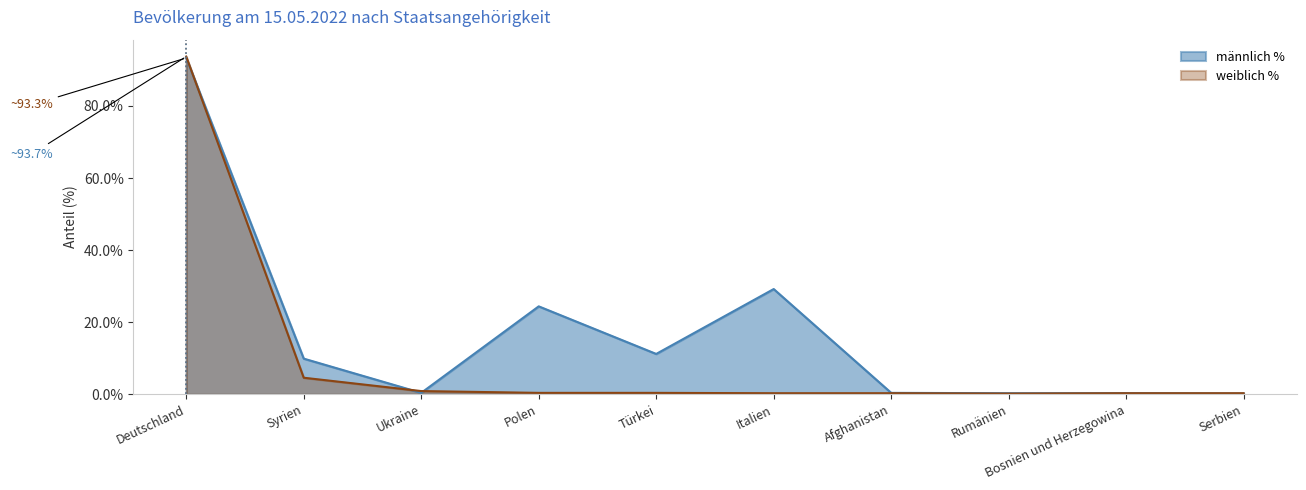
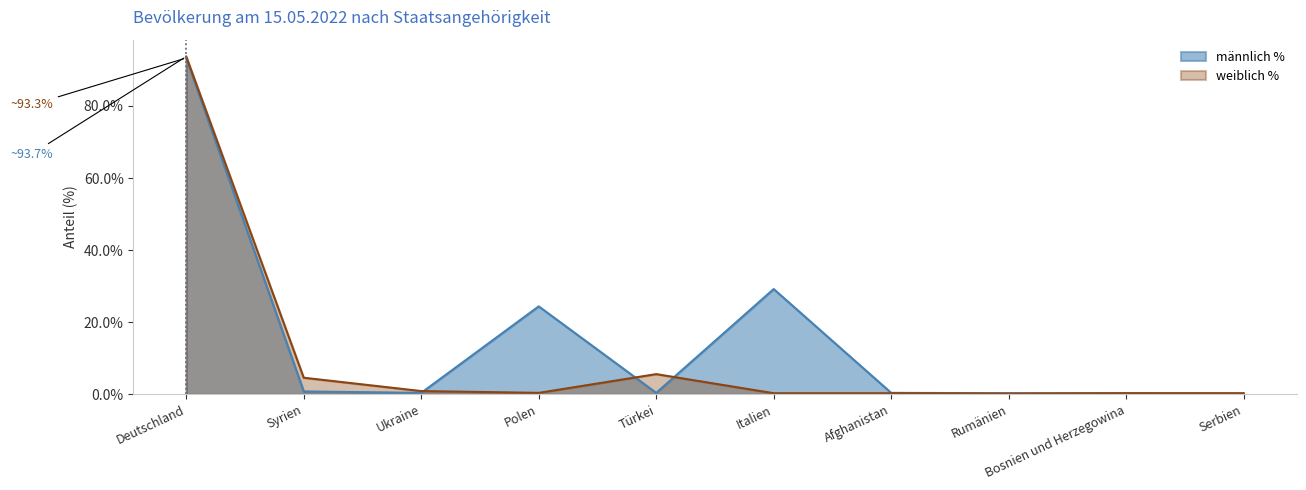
  {
    "männlich %": {
-     "Syrien": "10%",
+     "Syrien": "1%",
      "Polen": "24%",
-     "Türkei": "11%",
+     "Türkei": "0%",
      "Italien": "29%"
    },
    "weiblich %": {
      "Syrien": "5%",
      "Polen": "0%",
-     "Türkei": "0%",
+     "Türkei": "6%",
      "Italien": "0%"
    }
  }
